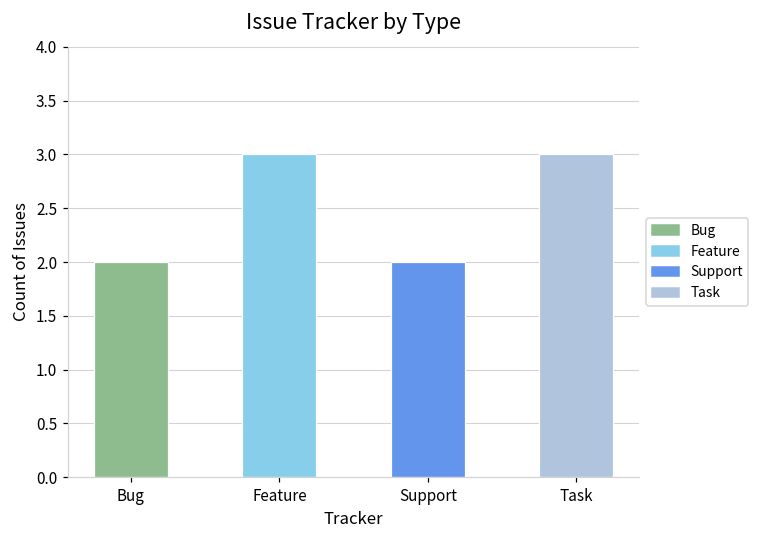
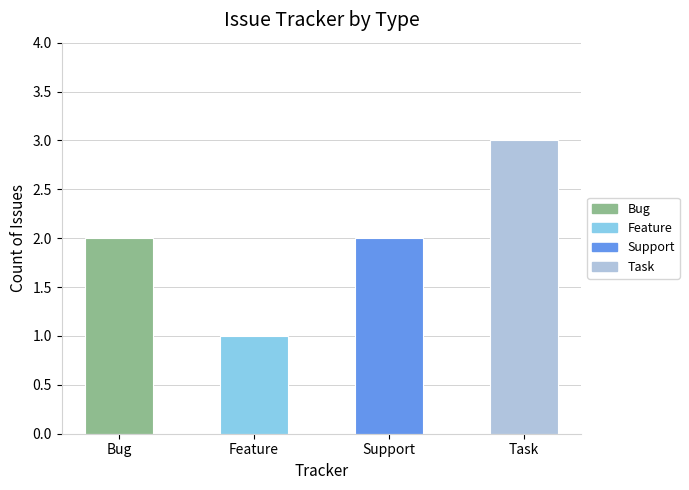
  {
    "Bug": 2,
-   "Feature": 3,
+   "Feature": 1,
    "Support": 2,
    "Task": 3
  }
